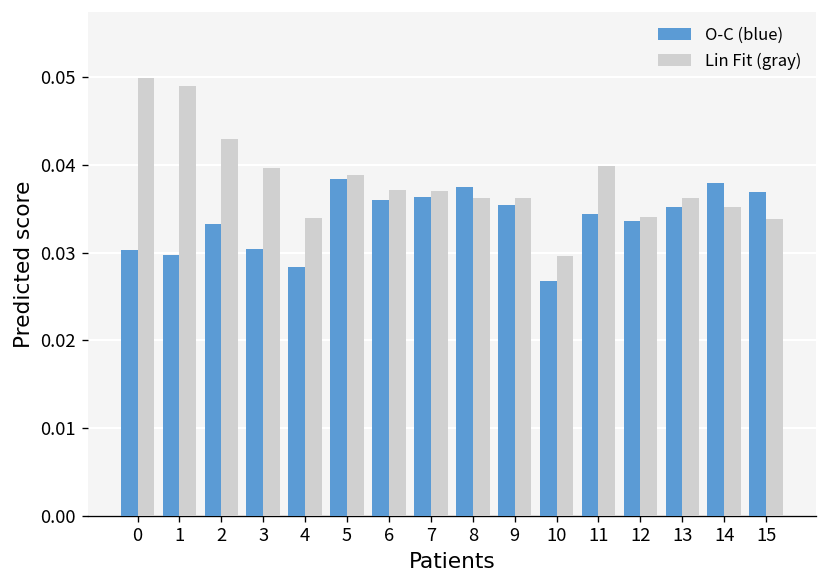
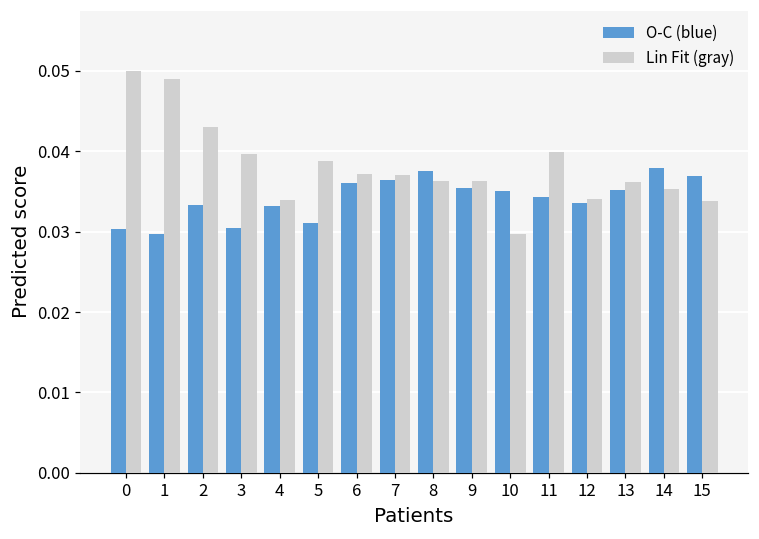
  {
    "O-C (blue)": {
      "0": 0.030,
      "1": 0.030,
      "2": 0.033,
      "3": 0.030,
-     "4": 0.028,
-     "5": 0.038,
+     "4": 0.033,
+     "5": 0.031,
      "6": 0.036,
      "7": 0.036,
      "8": 0.038,
      "9": 0.035,
-     "10": 0.027,
+     "10": 0.035,
      "11": 0.034,
      "12": 0.034,
      "13": 0.035,
      "14": 0.038,
      "15": 0.037
    },
    "Lin Fit (gray)": {
      "0": 0.050,
      "1": 0.049,
      "2": 0.043,
      "3": 0.040,
      "4": 0.034,
      "5": 0.039,
      "6": 0.037,
      "7": 0.037,
      "8": 0.036,
      "9": 0.036,
      "10": 0.030,
      "11": 0.040,
      "12": 0.034,
      "13": 0.036,
      "14": 0.035,
      "15": 0.034
    }
  }
